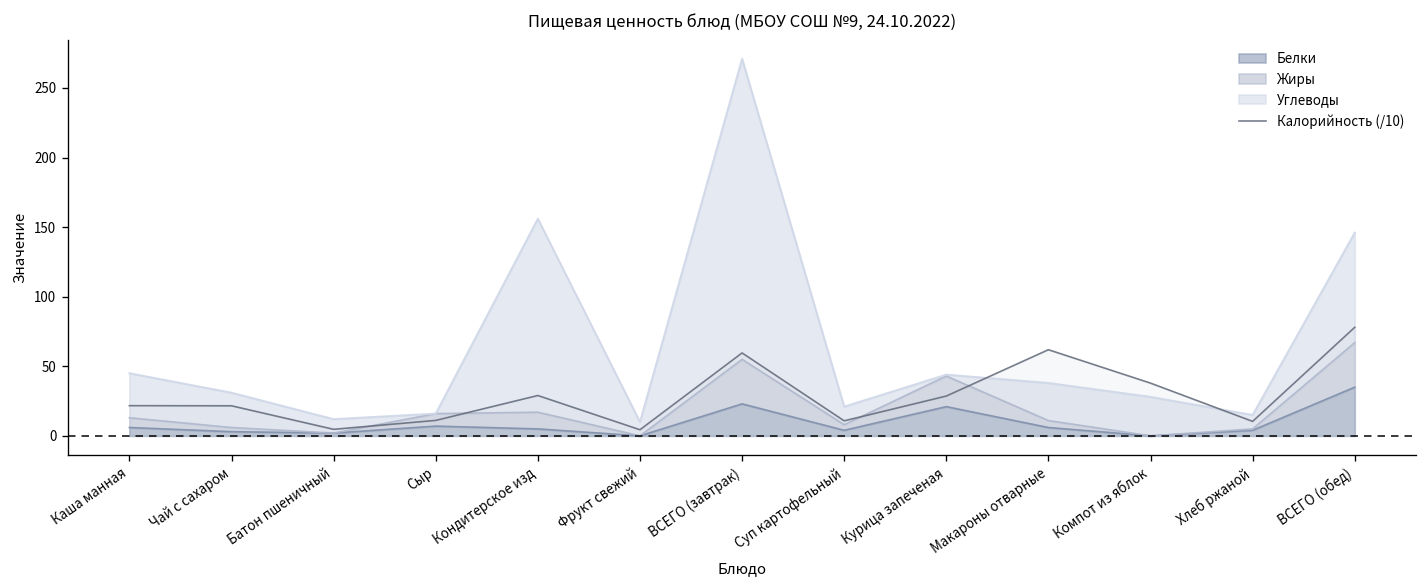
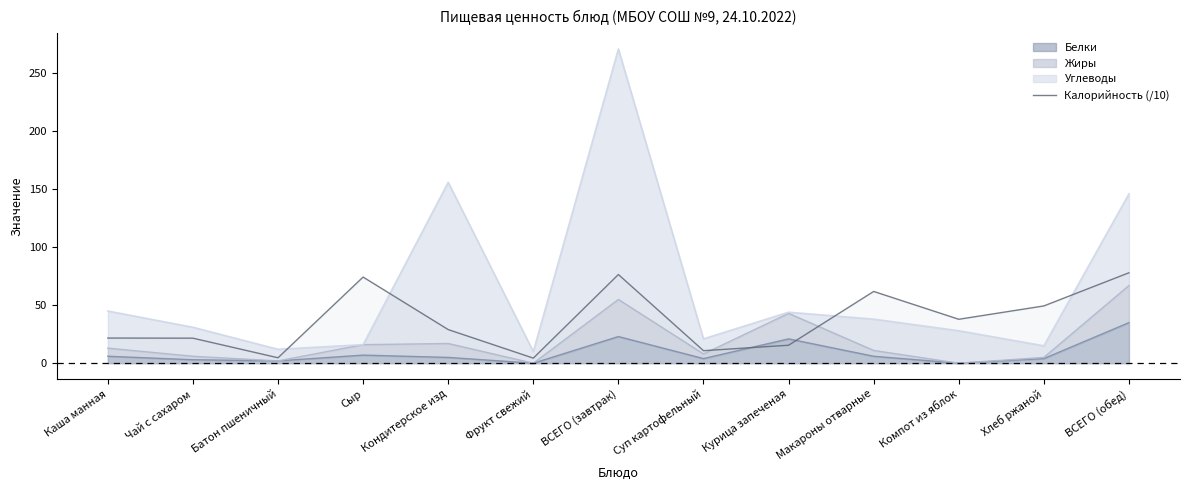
  {
    "Калорийность (/10)": {
      "Каша манная": 22,
      "Чай с сахаром": 22,
      "Батон пшеничный": 5,
-     "Сыр": 11,
+     "Сыр": 74,
      "Кондитерское изд": 29,
      "Фрукт свежий": 4,
-     "ВСЕГО (завтрак)": 60,
+     "ВСЕГО (завтрак)": 77,
      "Суп картофельный": 11,
-     "Курица запеченая": 29,
+     "Курица запеченая": 16,
      "Макароны отварные": 62,
      "Компот из яблок": 38,
-     "Хлеб ржаной": 10,
+     "Хлеб ржаной": 49,
      "ВСЕГО (обед)": 78
    }
  }
